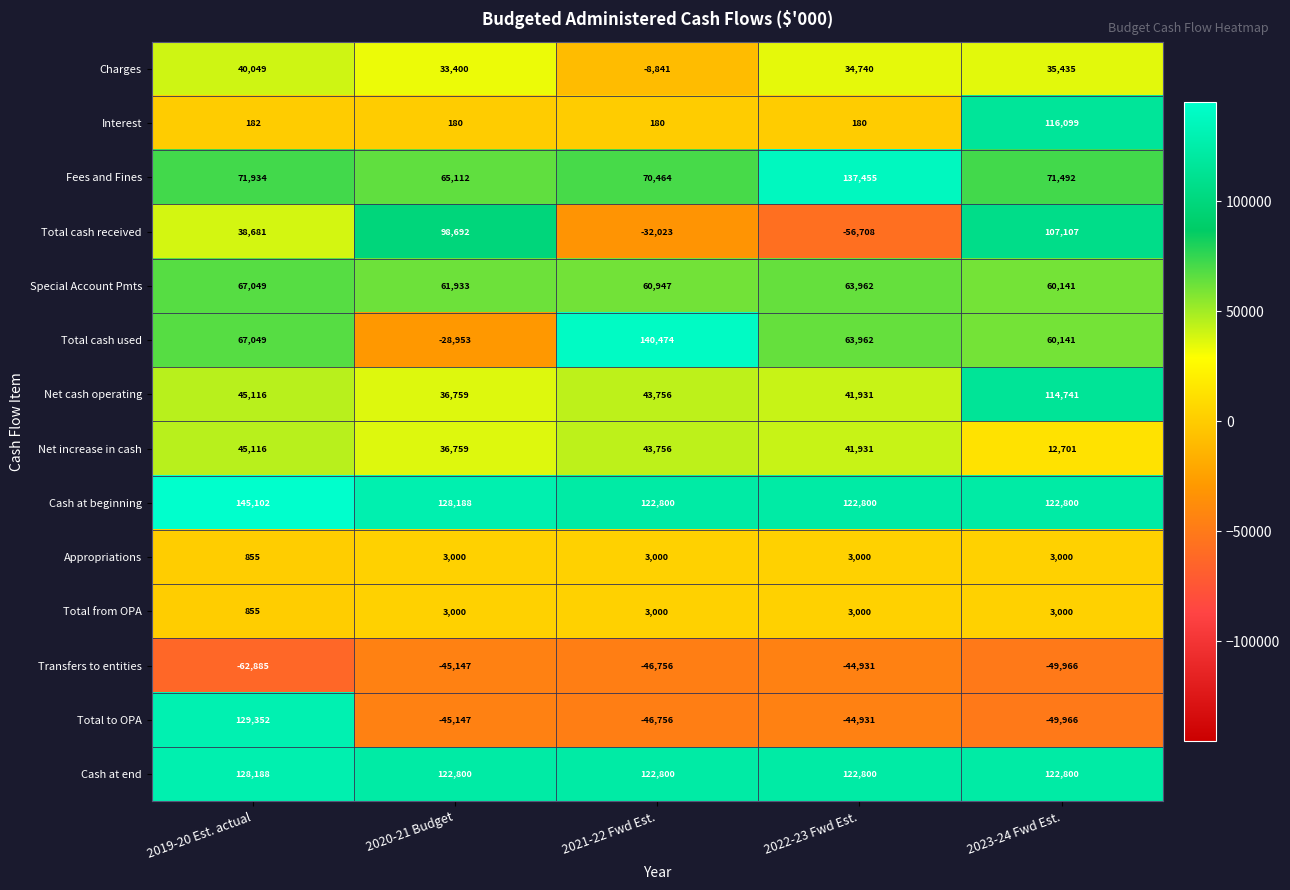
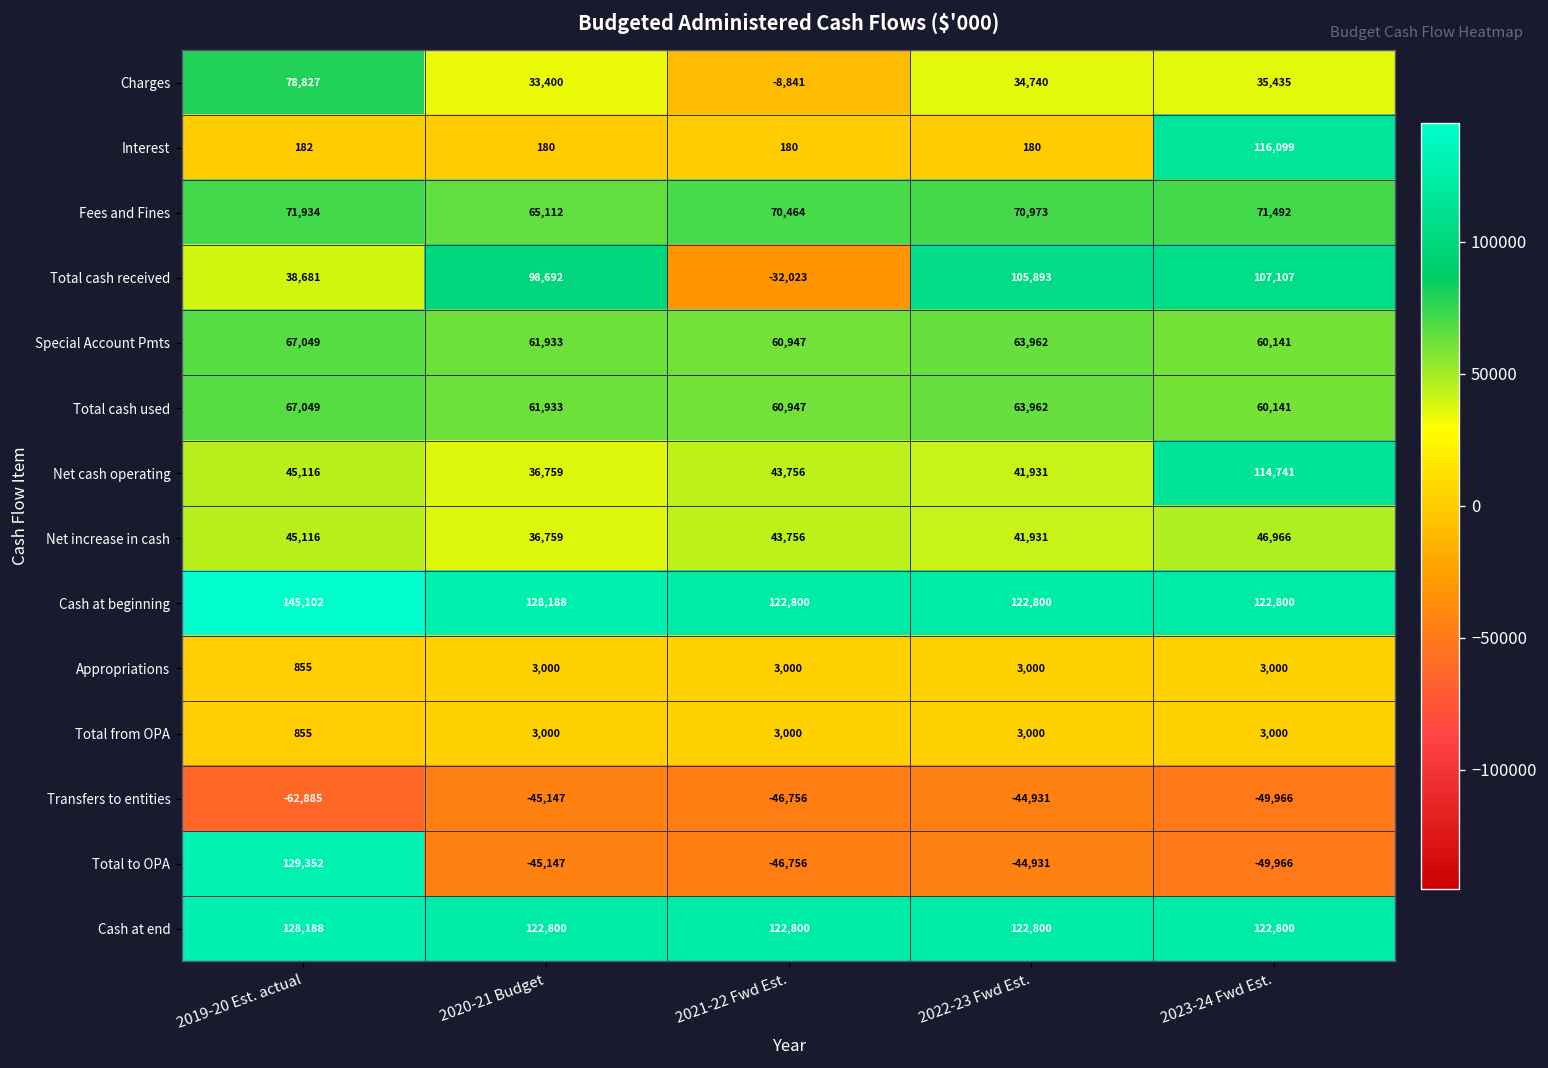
  {
    "Charges": {
-     "2019-20 Est. actual": "40,049",
+     "2019-20 Est. actual": "78,827",
      "2020-21 Budget": "33,400",
      "2021-22 Fwd Est.": "-8,841",
      "2022-23 Fwd Est.": "34,740",
      "2023-24 Fwd Est.": "35,435"
    },
    "Interest": {
      "2019-20 Est. actual": "182",
      "2020-21 Budget": "180",
      "2021-22 Fwd Est.": "180",
      "2022-23 Fwd Est.": "180",
      "2023-24 Fwd Est.": "116,099"
    },
    "Fees and Fines": {
      "2019-20 Est. actual": "71,934",
      "2020-21 Budget": "65,112",
      "2021-22 Fwd Est.": "70,464",
-     "2022-23 Fwd Est.": "137,455",
+     "2022-23 Fwd Est.": "70,973",
      "2023-24 Fwd Est.": "71,492"
    },
    "Total cash received": {
      "2019-20 Est. actual": "38,681",
      "2020-21 Budget": "98,692",
      "2021-22 Fwd Est.": "-32,023",
-     "2022-23 Fwd Est.": "-56,708",
+     "2022-23 Fwd Est.": "105,893",
      "2023-24 Fwd Est.": "107,107"
    },
    "Special Account Pmts": {
      "2019-20 Est. actual": "67,049",
      "2020-21 Budget": "61,933",
      "2021-22 Fwd Est.": "60,947",
      "2022-23 Fwd Est.": "63,962",
      "2023-24 Fwd Est.": "60,141"
    },
    "Total cash used": {
      "2019-20 Est. actual": "67,049",
-     "2020-21 Budget": "-28,953",
-     "2021-22 Fwd Est.": "140,474",
+     "2020-21 Budget": "61,933",
+     "2021-22 Fwd Est.": "60,947",
      "2022-23 Fwd Est.": "63,962",
      "2023-24 Fwd Est.": "60,141"
    },
    "Net cash operating": {
      "2019-20 Est. actual": "45,116",
      "2020-21 Budget": "36,759",
      "2021-22 Fwd Est.": "43,756",
      "2022-23 Fwd Est.": "41,931",
      "2023-24 Fwd Est.": "114,741"
    },
    "Net increase in cash": {
      "2019-20 Est. actual": "45,116",
      "2020-21 Budget": "36,759",
      "2021-22 Fwd Est.": "43,756",
      "2022-23 Fwd Est.": "41,931",
-     "2023-24 Fwd Est.": "12,701"
+     "2023-24 Fwd Est.": "46,966"
    },
    "Cash at beginning": {
      "2019-20 Est. actual": "145,102",
      "2020-21 Budget": "128,188",
      "2021-22 Fwd Est.": "122,800",
      "2022-23 Fwd Est.": "122,800",
      "2023-24 Fwd Est.": "122,800"
    },
    "Appropriations": {
      "2019-20 Est. actual": "855",
      "2020-21 Budget": "3,000",
      "2021-22 Fwd Est.": "3,000",
      "2022-23 Fwd Est.": "3,000",
      "2023-24 Fwd Est.": "3,000"
    },
    "Total from OPA": {
      "2019-20 Est. actual": "855",
      "2020-21 Budget": "3,000",
      "2021-22 Fwd Est.": "3,000",
      "2022-23 Fwd Est.": "3,000",
      "2023-24 Fwd Est.": "3,000"
    },
    "Transfers to entities": {
      "2019-20 Est. actual": "-62,885",
      "2020-21 Budget": "-45,147",
      "2021-22 Fwd Est.": "-46,756",
      "2022-23 Fwd Est.": "-44,931",
      "2023-24 Fwd Est.": "-49,966"
    },
    "Total to OPA": {
      "2019-20 Est. actual": "129,352",
      "2020-21 Budget": "-45,147",
      "2021-22 Fwd Est.": "-46,756",
      "2022-23 Fwd Est.": "-44,931",
      "2023-24 Fwd Est.": "-49,966"
    },
    "Cash at end": {
      "2019-20 Est. actual": "128,188",
      "2020-21 Budget": "122,800",
      "2021-22 Fwd Est.": "122,800",
      "2022-23 Fwd Est.": "122,800",
      "2023-24 Fwd Est.": "122,800"
    }
  }
